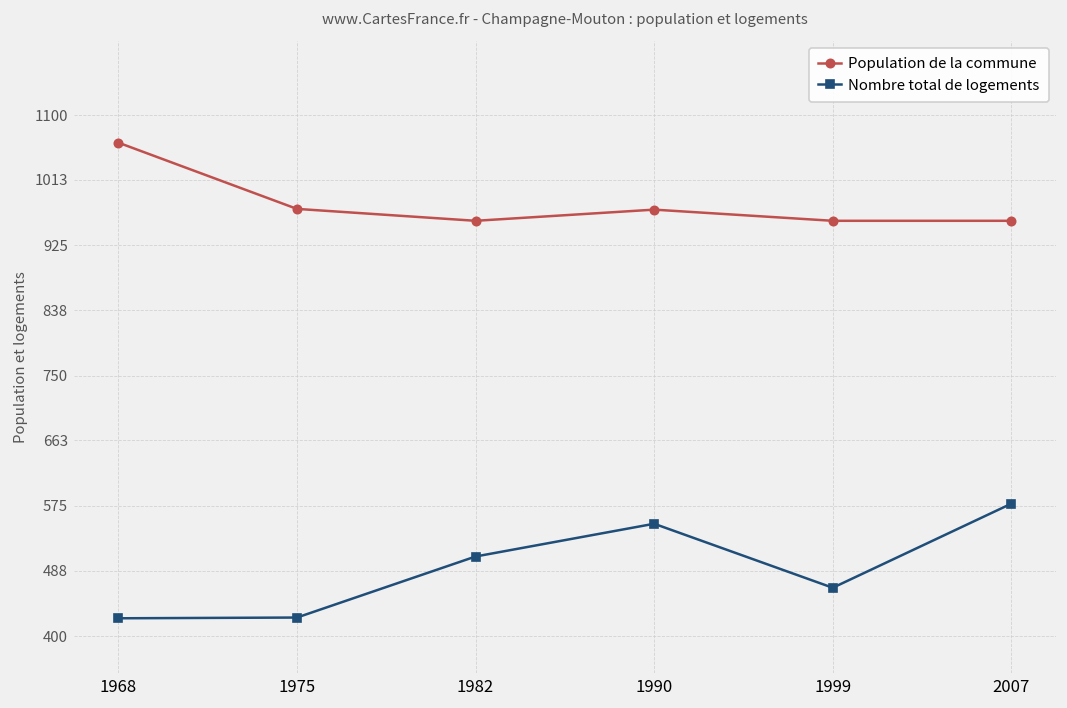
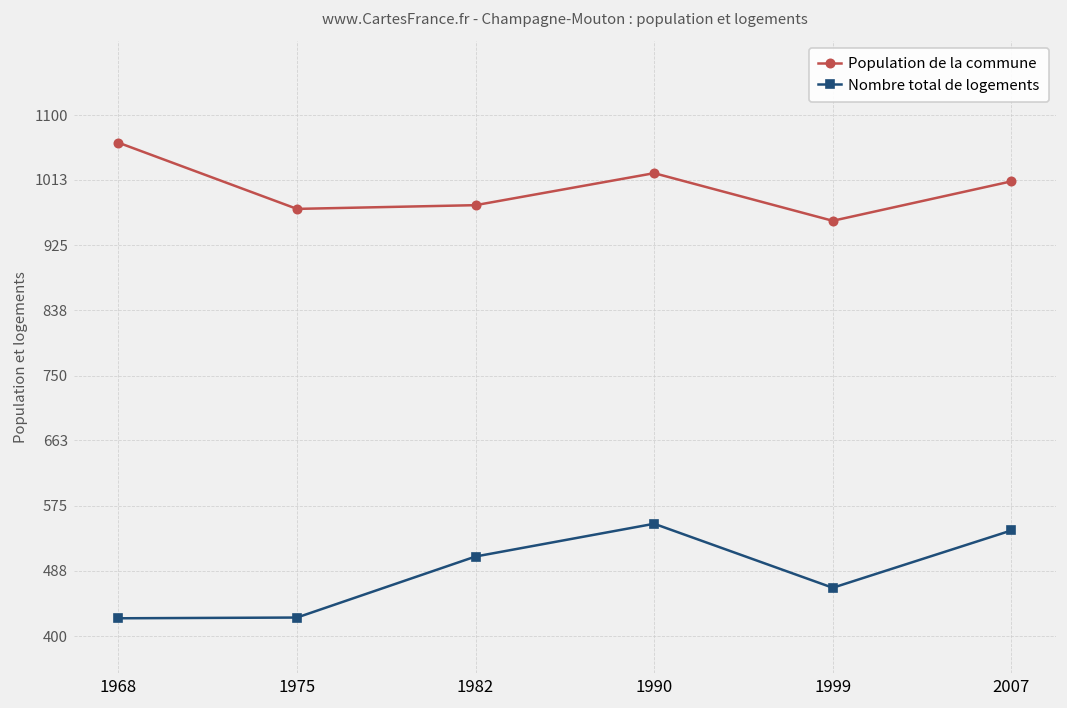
  {
    "Population de la commune": {
      "1968": 1060,
      "1975": 970,
-     "1982": 960,
-     "1990": 970,
+     "1982": 980,
+     "1990": 1020,
      "1999": 960,
-     "2007": 960
+     "2007": 1010
    },
    "Nombre total de logements": {
      "1968": 420,
      "1975": 430,
      "1982": 510,
      "1990": 550,
      "1999": 470,
-     "2007": 580
+     "2007": 540
    }
  }
